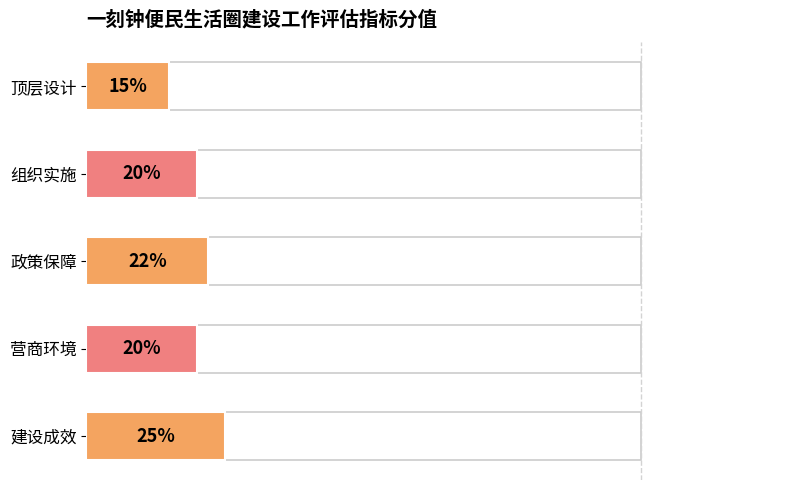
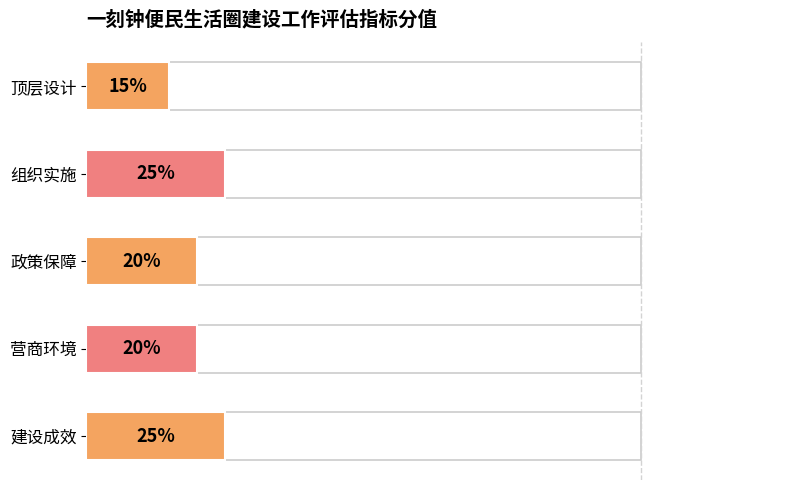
  {
    "顶层设计": "15%",
-   "组织实施": "20%",
-   "政策保障": "22%",
+   "组织实施": "25%",
+   "政策保障": "20%",
    "营商环境": "20%",
    "建设成效": "25%"
  }
